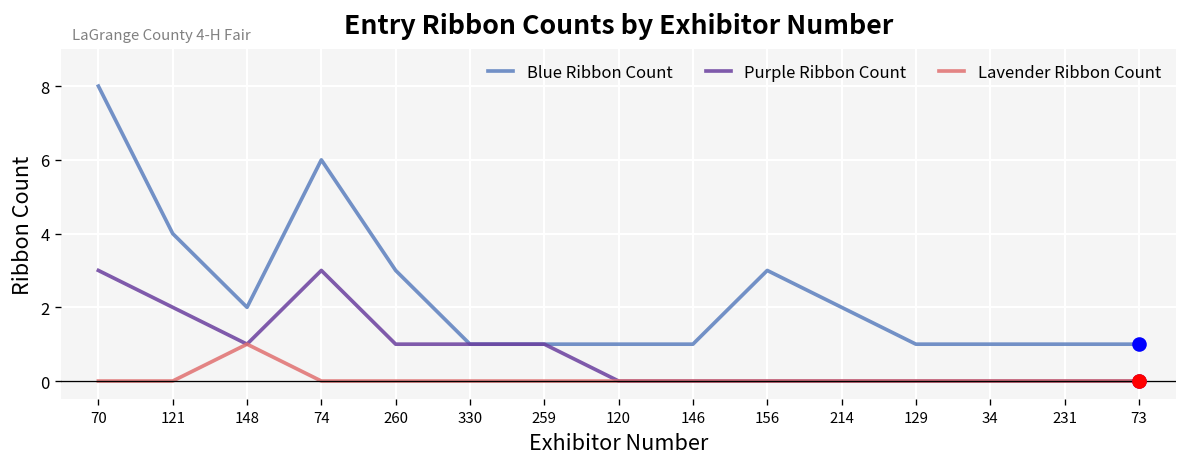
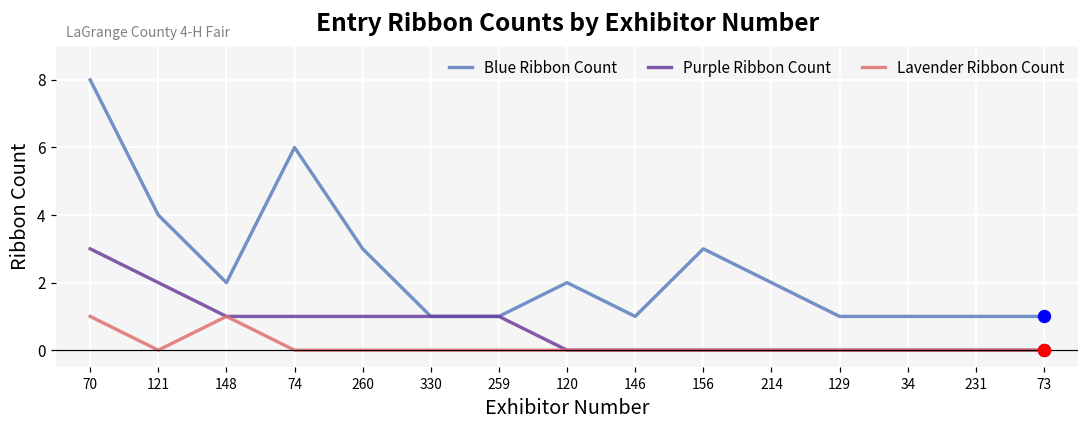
  {
    "Blue Ribbon Count": {
      "70": 8,
      "121": 4,
      "148": 2,
      "74": 6,
      "260": 3,
-     "120": 1,
+     "120": 2,
      "146": 1,
      "156": 3,
      "214": 2,
      "129": 1,
      "34": 1,
      "231": 1
    },
    "Purple Ribbon Count": {
      "70": 3,
      "121": 2,
-     "74": 3,
+     "74": 1,
      "260": 1
    },
    "Lavender Ribbon Count": {
-     "70": 0,
+     "70": 1,
      "121": 0,
      "74": 0,
      "260": 0,
      "330": 0,
      "259": 0
    }
  }
